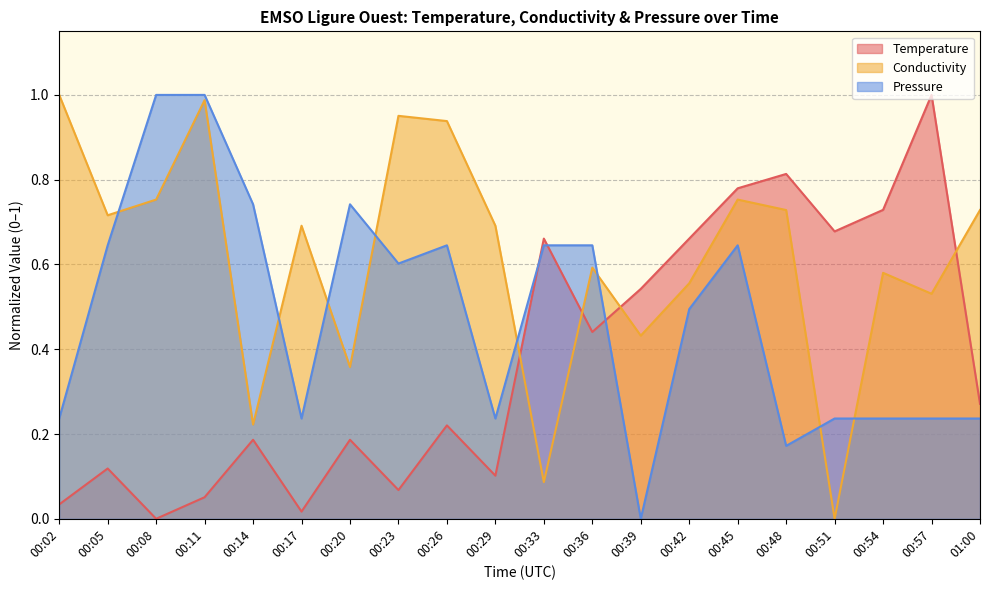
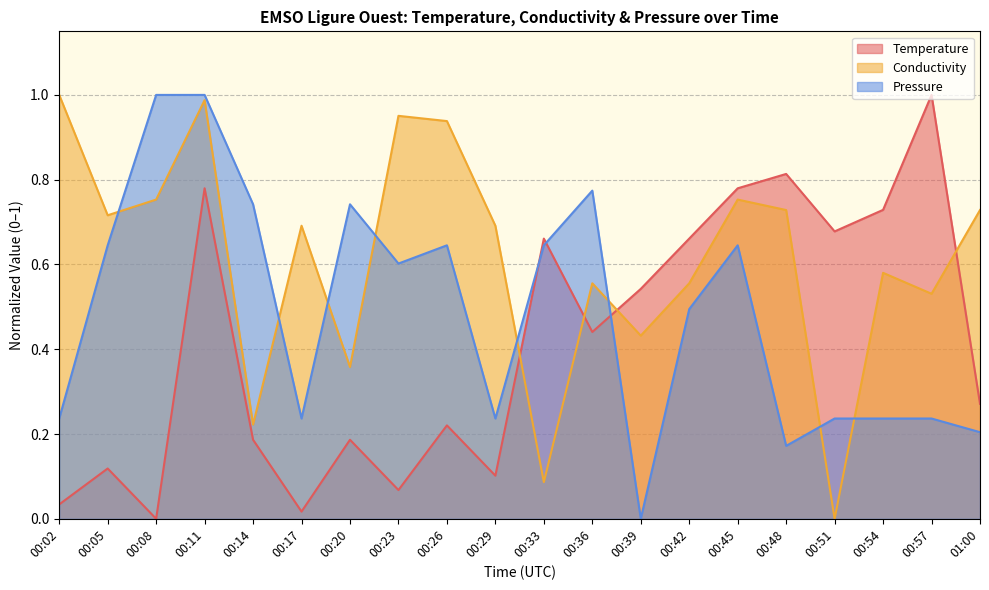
  {
    "Temperature": {
      "00:02": 0.03,
      "00:05": 0.12,
      "00:08": 0.00,
-     "00:11": 0.05,
+     "00:11": 0.78,
      "00:14": 0.19,
      "00:17": 0.02,
      "00:20": 0.19,
      "00:23": 0.07,
      "00:26": 0.22,
      "00:29": 0.10,
      "00:33": 0.66,
      "00:36": 0.44,
      "00:39": 0.54,
      "00:42": 0.66,
      "00:45": 0.78,
      "00:48": 0.81,
      "00:51": 0.68,
      "00:54": 0.73,
      "01:00": 0.27
    },
    "Conductivity": {
      "00:02": 1.00,
      "00:05": 0.72,
      "00:08": 0.75,
      "00:11": 0.99,
      "00:14": 0.22,
      "00:17": 0.69,
      "00:20": 0.36,
      "00:23": 0.95,
      "00:26": 0.94,
      "00:29": 0.69,
      "00:33": 0.09,
-     "00:36": 0.59,
+     "00:36": 0.56,
      "00:39": 0.43,
      "00:42": 0.56,
      "00:45": 0.75,
      "00:48": 0.73,
      "00:51": 0.00,
      "00:54": 0.58,
      "00:57": 0.53,
      "01:00": 0.73
    },
    "Pressure": {
      "00:02": 0.24,
      "00:05": 0.65,
      "00:08": 1.00,
      "00:11": 1.00,
      "00:14": 0.74,
      "00:17": 0.24,
      "00:20": 0.74,
      "00:23": 0.60,
      "00:26": 0.65,
      "00:29": 0.24,
      "00:33": 0.65,
-     "00:36": 0.65,
+     "00:36": 0.77,
      "00:39": 0.00,
      "00:42": 0.49,
      "00:45": 0.65,
      "00:48": 0.17,
      "00:51": 0.24,
      "00:54": 0.24,
      "00:57": 0.24,
-     "01:00": 0.24
+     "01:00": 0.20
    }
  }
